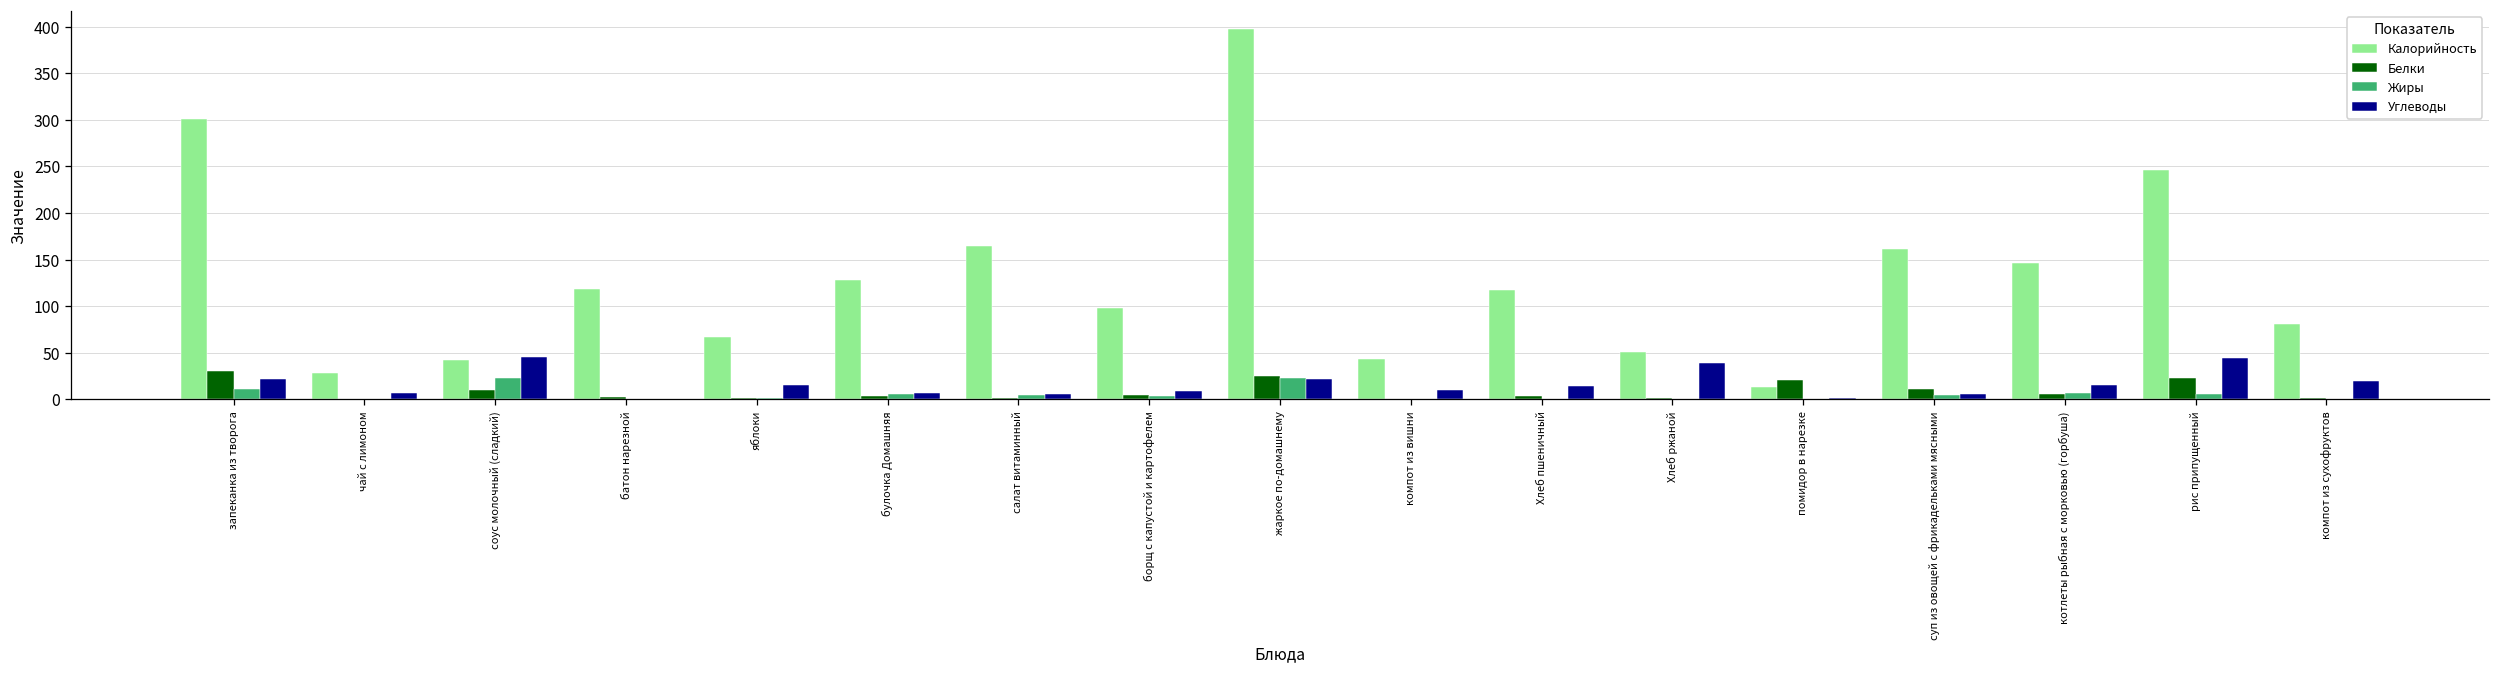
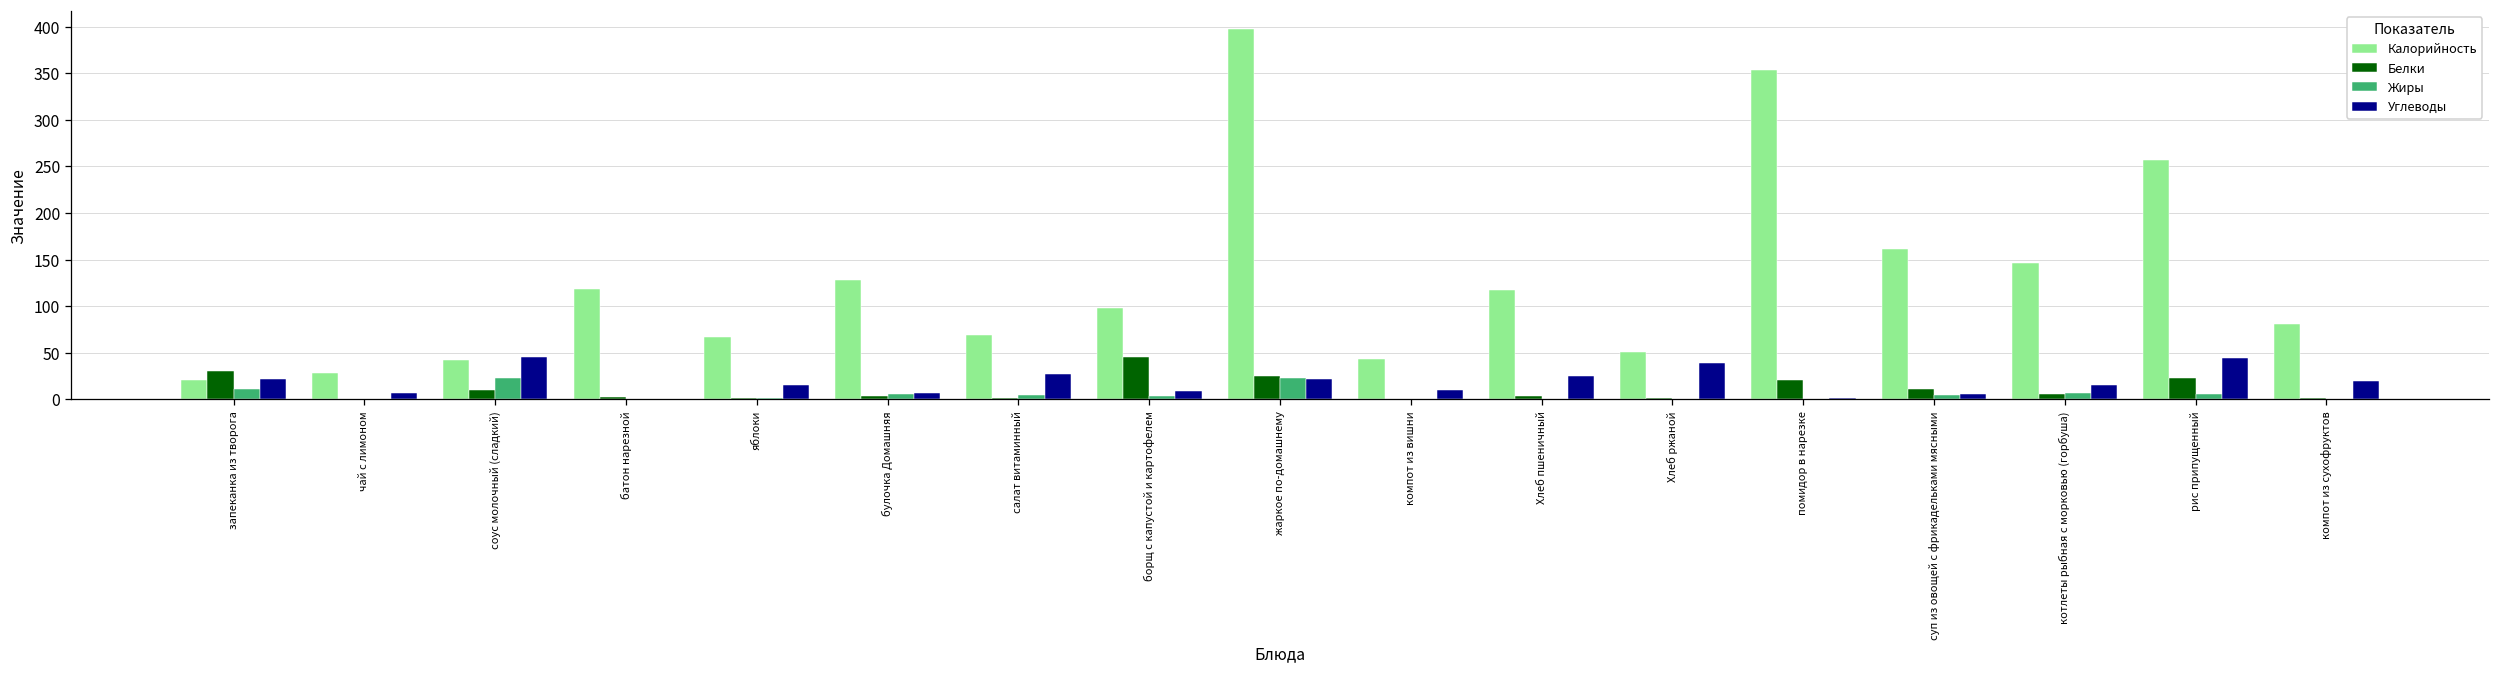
  {
    "Калорийность": {
-     "запеканка из творога": 300,
+     "запеканка из творога": 20,
      "чай с лимоном": 30,
      "соус молочный (сладкий)": 40,
      "батон нарезной": 120,
      "яблоки": 70,
      "булочка Домашняя": 130,
-     "салат витаминный": 170,
+     "салат витаминный": 70,
      "борщ с капустой и картофелем": 100,
      "жаркое по-домашнему": 400,
      "компот из вишни": 40,
      "Хлеб пшеничный": 120,
      "Хлеб ржаной": 50,
-     "помидор в нарезке": 10,
+     "помидор в нарезке": 350,
      "суп из овощей с фрикадельками мясными": 160,
      "котлеты рыбная с морковью (горбуша)": 150,
-     "рис припущенный": 250,
+     "рис припущенный": 260,
      "компот из сухофруктов": 80
    },
    "Белки": {
      "запеканка из творога": 30,
      "чай с лимоном": 0,
      "соус молочный (сладкий)": 10,
      "булочка Домашняя": 0,
-     "борщ с капустой и картофелем": 10,
+     "борщ с капустой и картофелем": 50,
      "жаркое по-домашнему": 30,
      "компот из вишни": 0,
      "Хлеб пшеничный": 0,
      "помидор в нарезке": 20,
      "суп из овощей с фрикадельками мясными": 10,
      "котлеты рыбная с морковью (горбуша)": 10,
      "рис припущенный": 20
    },
    "Жиры": {
      "запеканка из творога": 10,
      "чай с лимоном": 0,
      "соус молочный (сладкий)": 20,
      "батон нарезной": 0,
      "булочка Домашняя": 10,
      "салат витаминный": 10,
      "борщ с капустой и картофелем": 0,
      "жаркое по-домашнему": 20,
      "компот из вишни": 0,
      "Хлеб пшеничный": 0,
      "Хлеб ржаной": 0,
      "помидор в нарезке": 0,
      "суп из овощей с фрикадельками мясными": 10,
      "котлеты рыбная с морковью (горбуша)": 10,
      "рис припущенный": 10,
      "компот из сухофруктов": 0
    },
    "Углеводы": {
      "запеканка из творога": 20,
      "чай с лимоном": 10,
      "соус молочный (сладкий)": 50,
      "батон нарезной": 0,
      "яблоки": 20,
      "булочка Домашняя": 10,
-     "салат витаминный": 10,
+     "салат витаминный": 30,
      "борщ с капустой и картофелем": 10,
      "жаркое по-домашнему": 20,
      "компот из вишни": 10,
-     "Хлеб пшеничный": 10,
+     "Хлеб пшеничный": 30,
      "Хлеб ржаной": 40,
      "суп из овощей с фрикадельками мясными": 10,
      "котлеты рыбная с морковью (горбуша)": 20,
      "рис припущенный": 40,
      "компот из сухофруктов": 20
    }
  }
